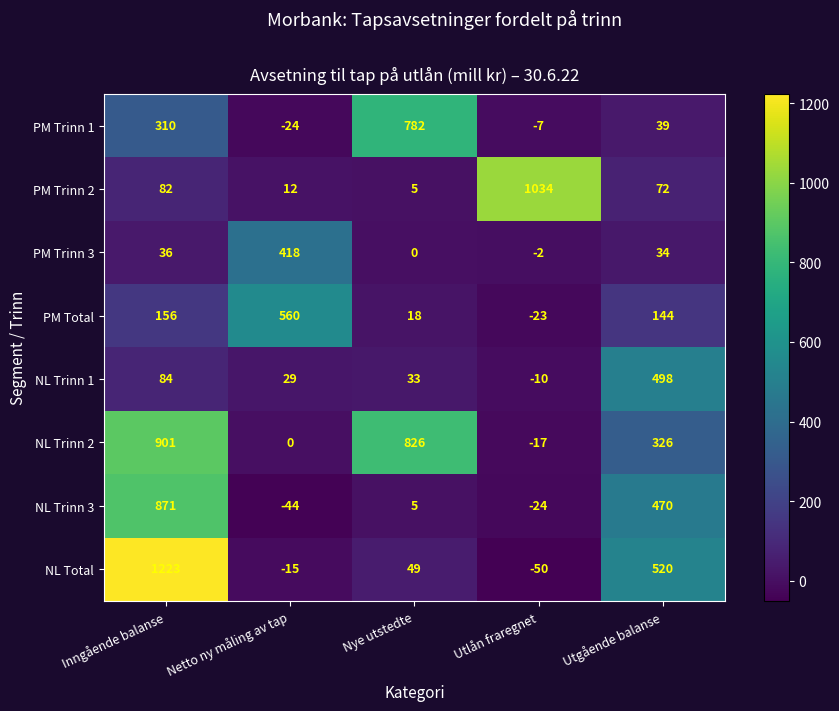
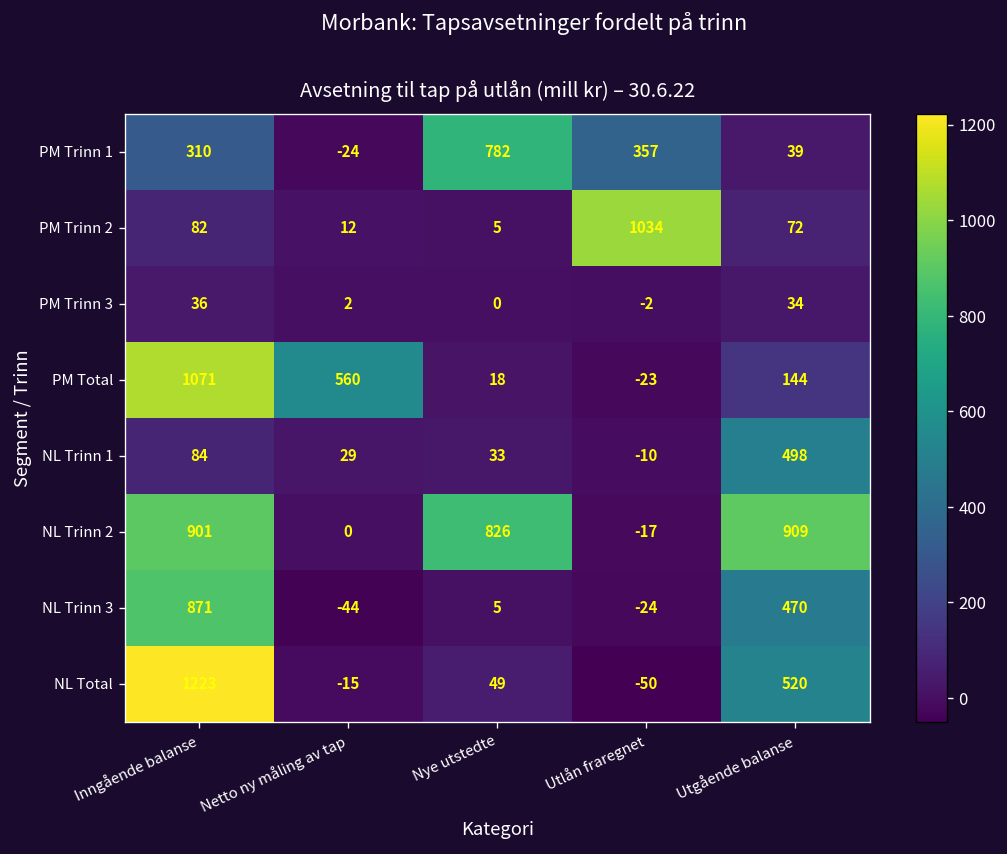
  {
    "PM Trinn 1": {
      "Inngående balanse": 310,
      "Netto ny måling av tap": -24,
      "Nye utstedte": 782,
-     "Utlån fraregnet": -7,
+     "Utlån fraregnet": 357,
      "Utgående balanse": 39
    },
    "PM Trinn 2": {
      "Inngående balanse": 82,
      "Netto ny måling av tap": 12,
      "Nye utstedte": 5,
      "Utlån fraregnet": 1034,
      "Utgående balanse": 72
    },
    "PM Trinn 3": {
      "Inngående balanse": 36,
-     "Netto ny måling av tap": 418,
+     "Netto ny måling av tap": 2,
      "Nye utstedte": 0,
      "Utlån fraregnet": -2,
      "Utgående balanse": 34
    },
    "PM Total": {
-     "Inngående balanse": 156,
+     "Inngående balanse": 1071,
      "Netto ny måling av tap": 560,
      "Nye utstedte": 18,
      "Utlån fraregnet": -23,
      "Utgående balanse": 144
    },
    "NL Trinn 1": {
      "Inngående balanse": 84,
      "Netto ny måling av tap": 29,
      "Nye utstedte": 33,
      "Utlån fraregnet": -10,
      "Utgående balanse": 498
    },
    "NL Trinn 2": {
      "Inngående balanse": 901,
      "Netto ny måling av tap": 0,
      "Nye utstedte": 826,
      "Utlån fraregnet": -17,
-     "Utgående balanse": 326
+     "Utgående balanse": 909
    },
    "NL Trinn 3": {
      "Inngående balanse": 871,
      "Netto ny måling av tap": -44,
      "Nye utstedte": 5,
      "Utlån fraregnet": -24,
      "Utgående balanse": 470
    },
    "NL Total": {
      "Netto ny måling av tap": -15,
      "Nye utstedte": 49,
      "Utlån fraregnet": -50,
      "Utgående balanse": 520
    }
  }
